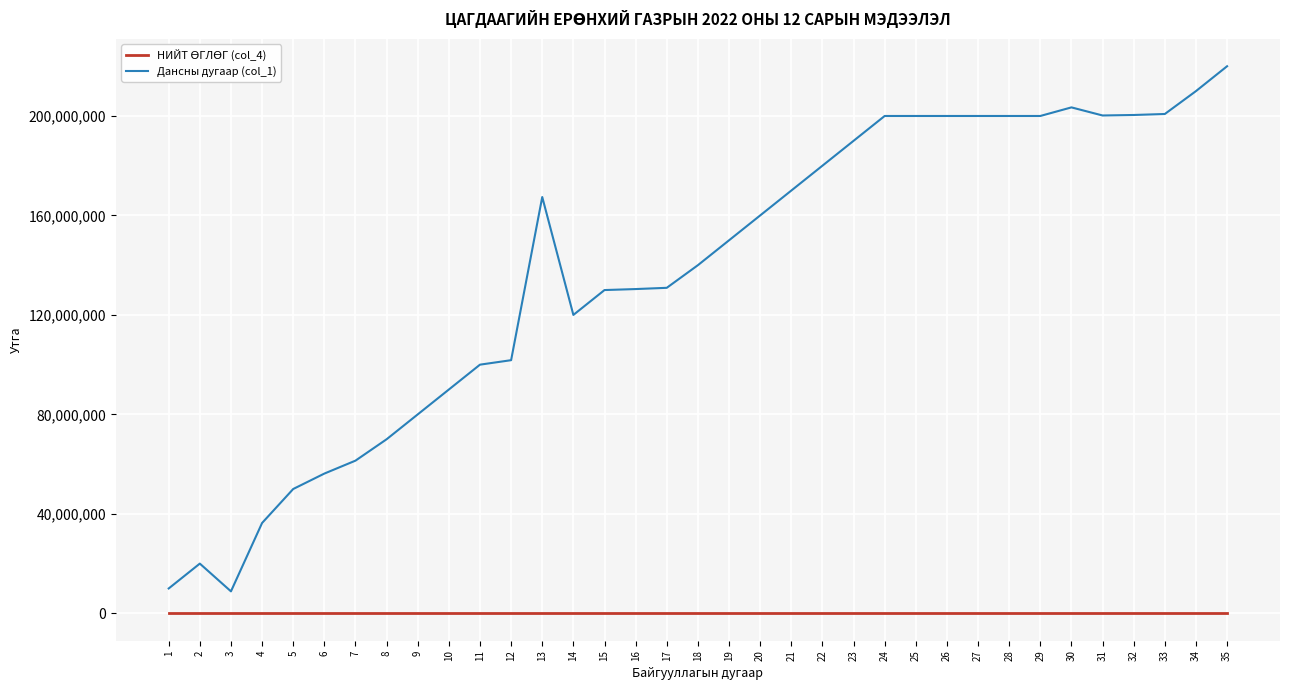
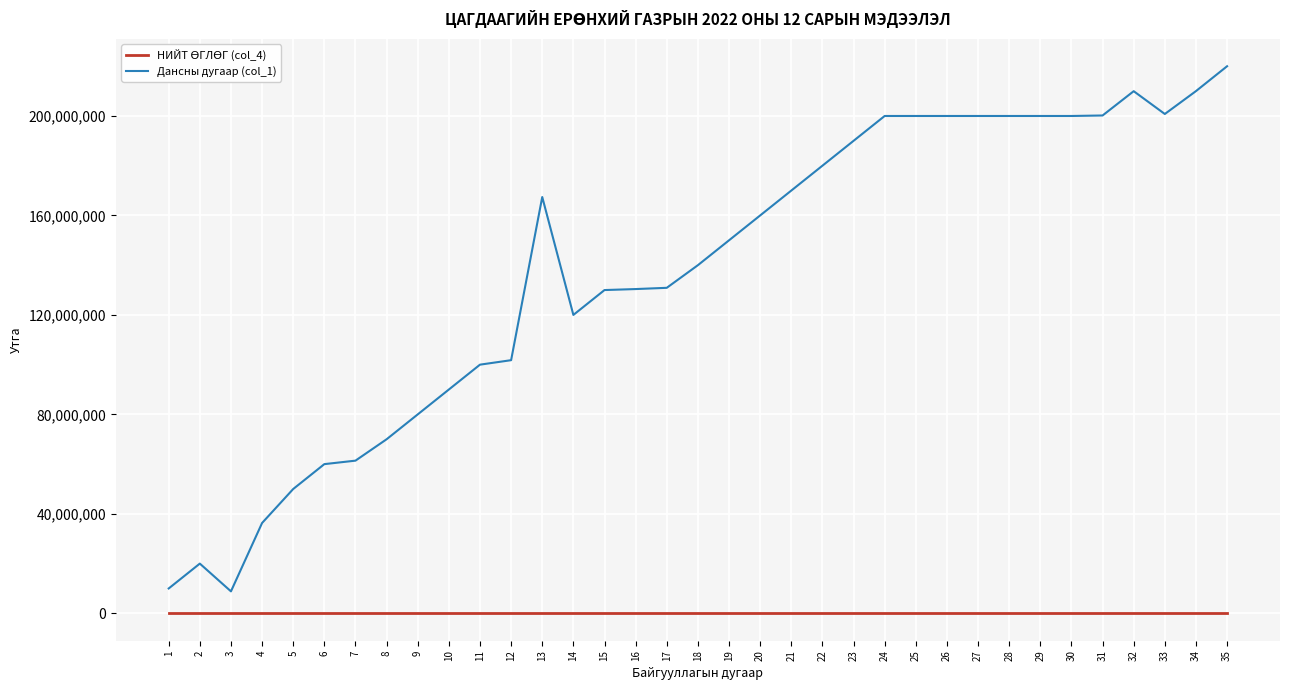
  {
    "НИЙТ ӨГЛӨГ (col_4)": {
      "1": "0",
      "2": "0",
      "3": "0",
      "4": "0",
      "5": "0",
      "6": "0",
      "7": "0",
      "8": "0",
      "9": "0",
      "10": "0",
      "11": "0",
      "12": "0",
      "13": "0",
      "14": "0",
      "15": "0",
      "16": "0",
      "17": "0",
      "18": "0",
      "19": "0",
      "20": "0",
      "21": "0",
      "22": "0",
      "23": "0",
      "24": "0",
      "25": "0",
      "26": "0",
      "27": "0",
      "28": "0",
      "29": "0",
      "30": "0",
      "31": "0",
      "32": "0",
      "33": "0",
      "34": "0",
      "35": "0"
    },
    "Дансны дугаар (col_1)": {
      "1": "10,000,000",
      "2": "20,000,000",
      "3": "9,000,000",
      "4": "36,000,000",
      "5": "50,000,000",
-     "6": "56,000,000",
+     "6": "60,000,000",
      "7": "61,000,000",
      "8": "70,000,000",
      "9": "80,000,000",
      "10": "90,000,000",
      "11": "100,000,000",
      "12": "102,000,000",
      "13": "167,000,000",
      "14": "120,000,000",
      "15": "130,000,000",
      "16": "130,000,000",
      "17": "131,000,000",
      "18": "140,000,000",
      "19": "150,000,000",
      "20": "160,000,000",
      "21": "170,000,000",
      "22": "180,000,000",
      "23": "190,000,000",
      "24": "200,000,000",
      "25": "200,000,000",
      "26": "200,000,000",
      "27": "200,000,000",
      "28": "200,000,000",
      "29": "200,000,000",
-     "30": "203,000,000",
+     "30": "200,000,000",
      "31": "200,000,000",
-     "32": "200,000,000",
+     "32": "210,000,000",
      "33": "201,000,000",
      "34": "210,000,000",
      "35": "220,000,000"
    }
  }
